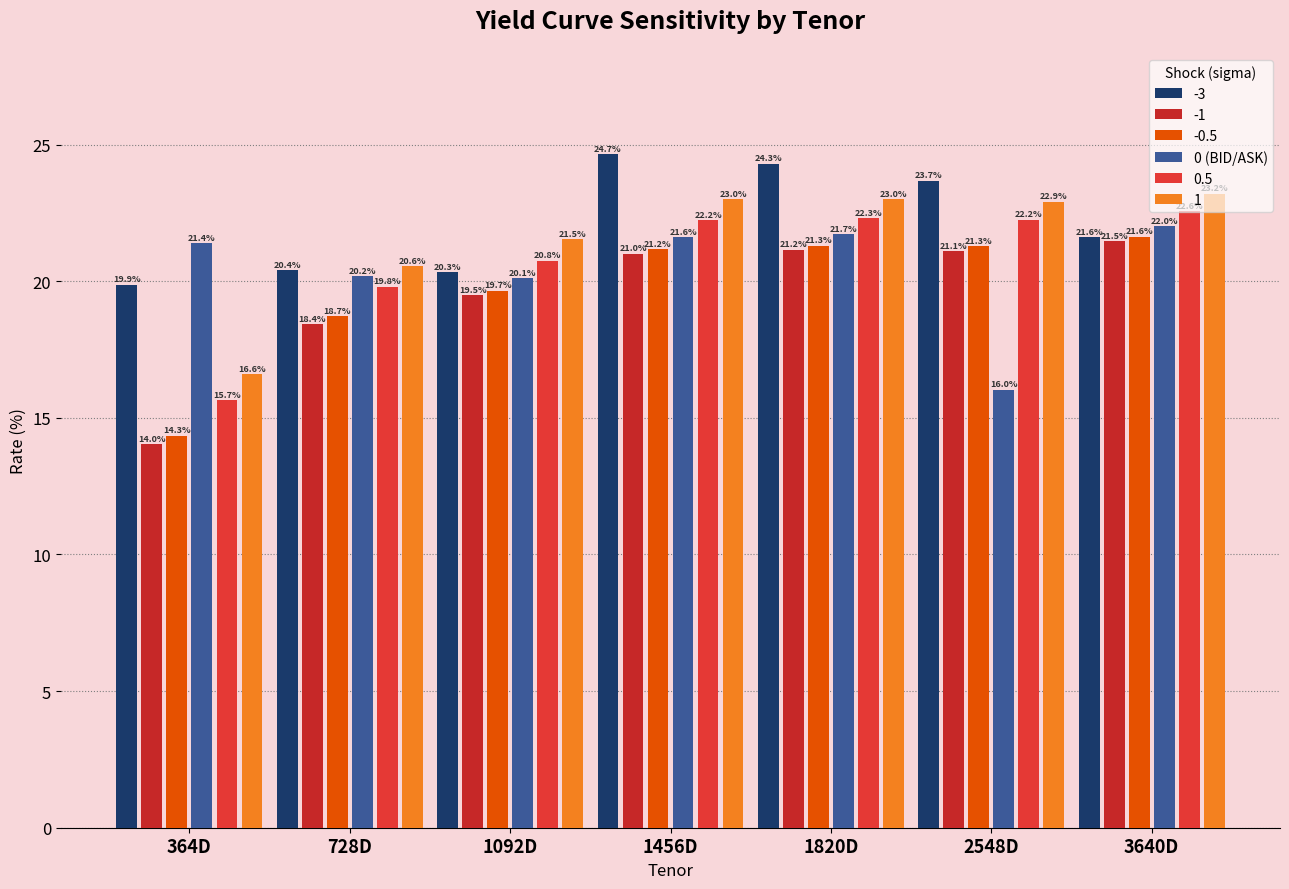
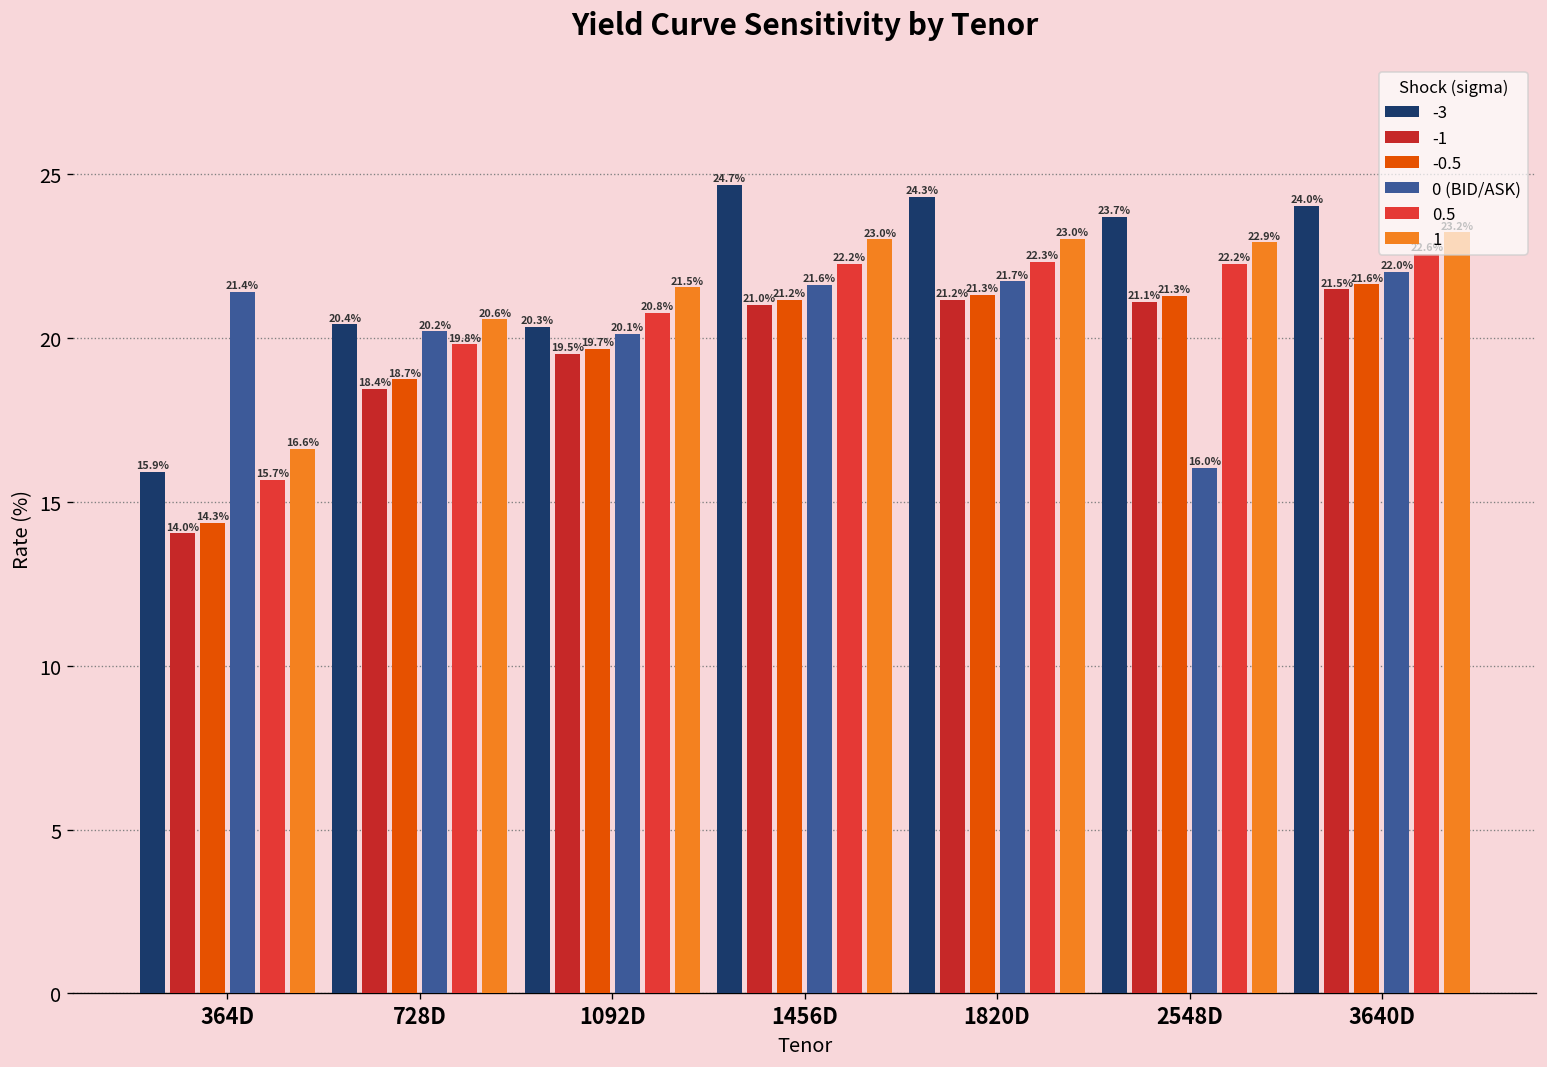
  {
    "-3": {
-     "364D": "19.9%",
+     "364D": "15.9%",
      "728D": "20.4%",
      "1092D": "20.3%",
      "1456D": "24.7%",
      "1820D": "24.3%",
      "2548D": "23.7%",
-     "3640D": "21.6%"
+     "3640D": "24.0%"
    },
    "0 (BID/ASK)": {
      "364D": "21.4%",
      "728D": "20.2%",
      "1092D": "20.1%",
      "1456D": "21.6%",
      "1820D": "21.7%",
      "2548D": "16.0%",
      "3640D": "22.0%"
    }
  }
